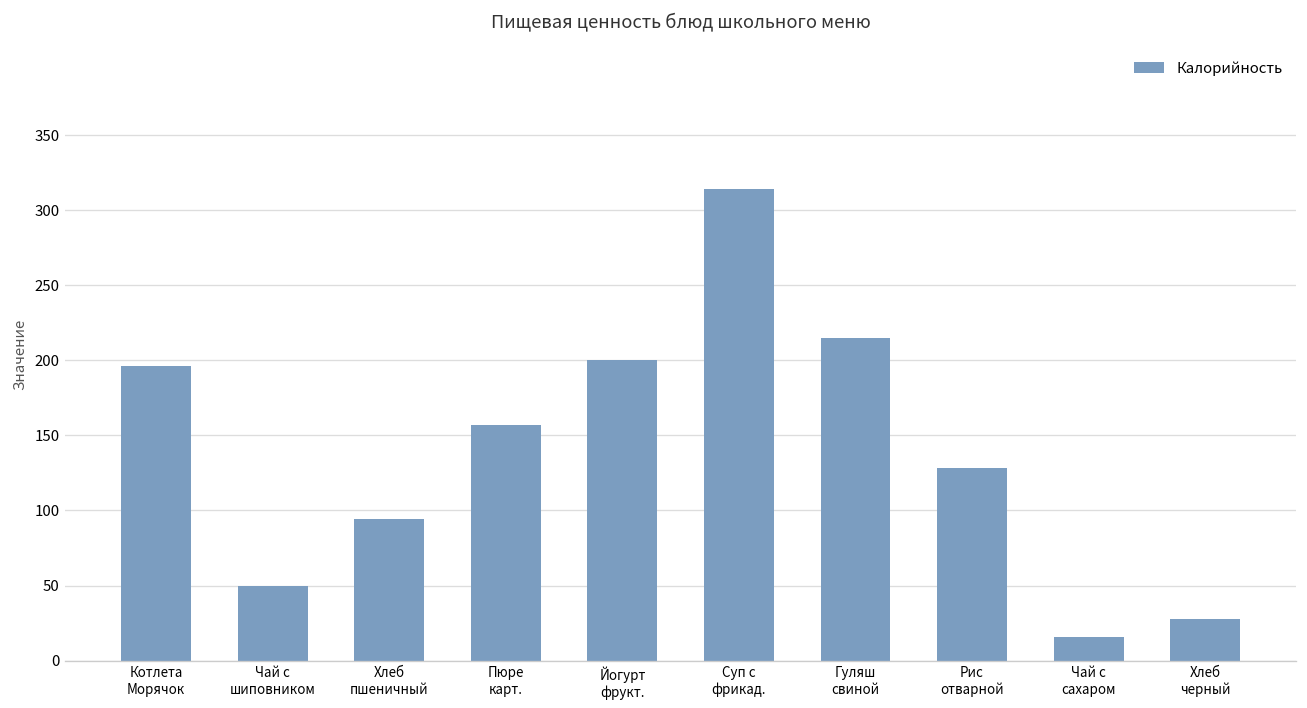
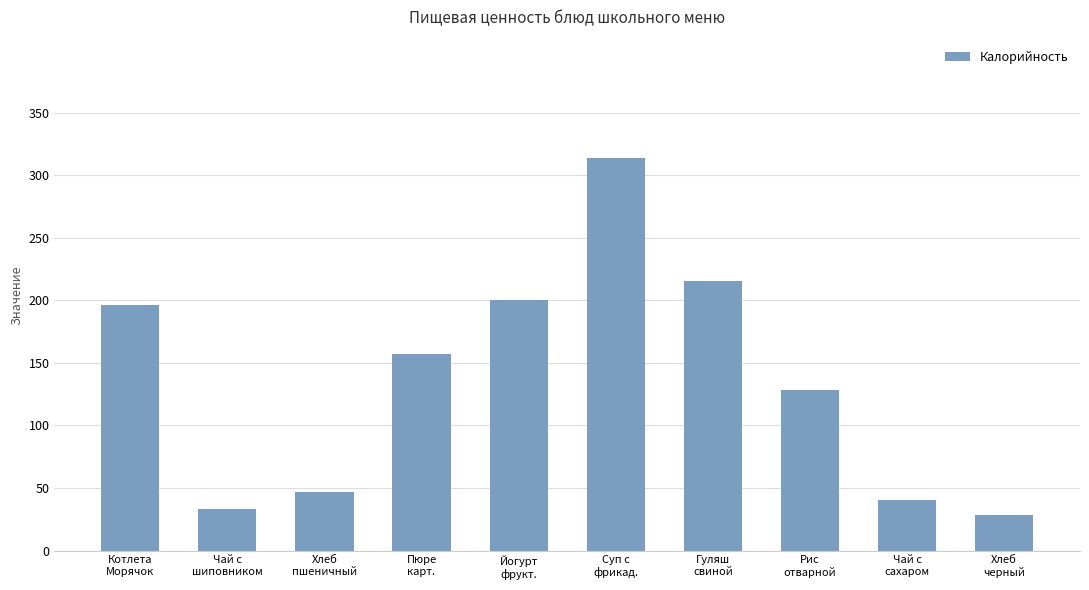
  {
    "Котлета Морячок": 196,
-   "Чай с шиповником": 50,
-   "Хлеб пшеничный": 94,
+   "Чай с шиповником": 33,
+   "Хлеб пшеничный": 47,
    "Пюре карт.": 157,
    "Йогурт фрукт.": 200,
    "Суп с фрикад.": 314,
    "Гуляш свиной": 215,
    "Рис отварной": 128,
-   "Чай с сахаром": 16,
+   "Чай с сахаром": 40,
    "Хлеб черный": 28
  }
